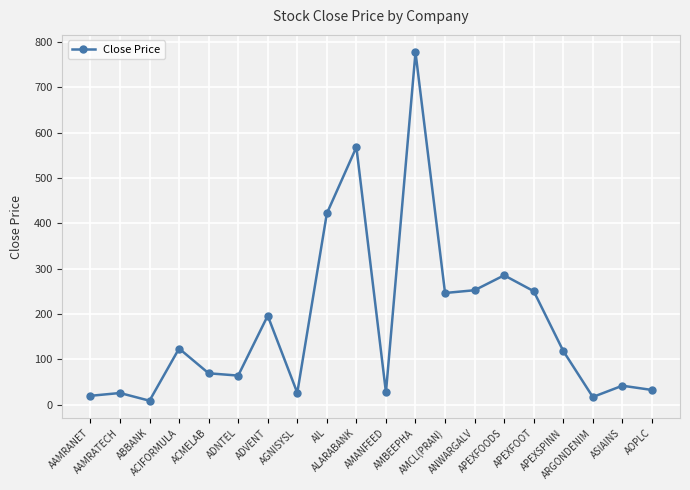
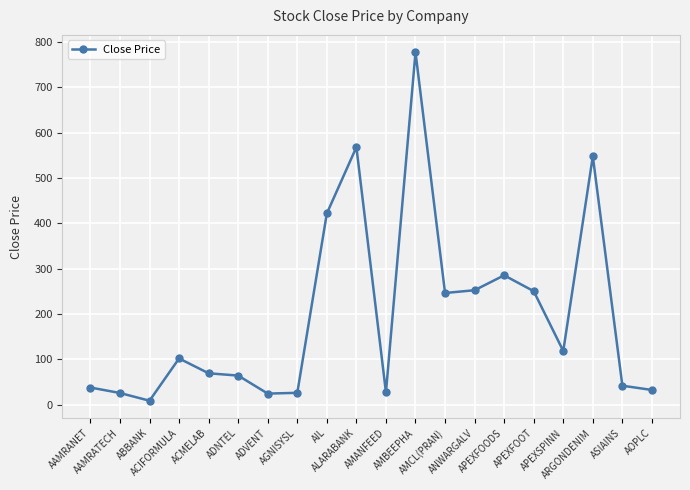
  {
-   "AAMRANET": 20,
+   "AAMRANET": 40,
    "AAMRATECH": 30,
    "ABBANK": 10,
-   "ACIFORMULA": 120,
+   "ACIFORMULA": 100,
    "ACMELAB": 70,
    "ADNTEL": 60,
-   "ADVENT": 200,
+   "ADVENT": 20,
    "AGNISYSL": 30,
    "AIL": 420,
    "ALARABANK": 570,
    "AMANFEED": 30,
    "AMBEEPHA": 780,
    "AMCL(PRAN)": 250,
    "ANWARGALV": 250,
    "APEXFOODS": 290,
    "APEXFOOT": 250,
    "APEXSPINN": 120,
-   "ARGONDENIM": 20,
+   "ARGONDENIM": 550,
    "ASIAINS": 40,
    "AOPLC": 30
  }
